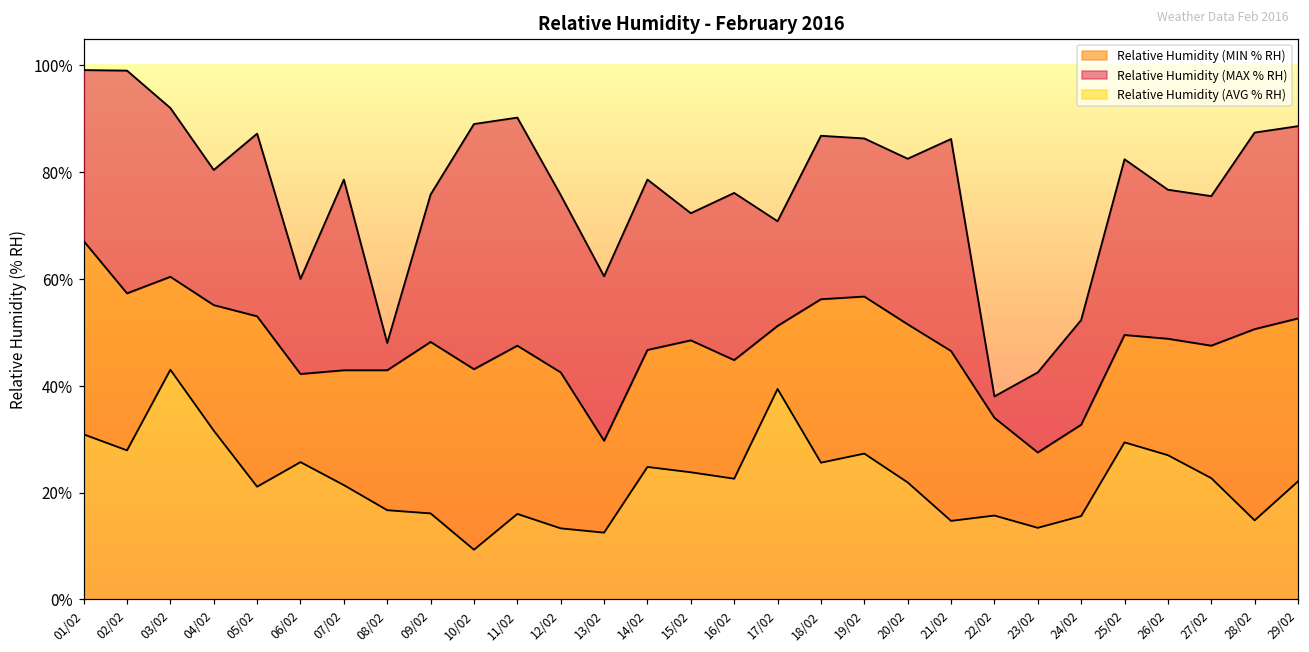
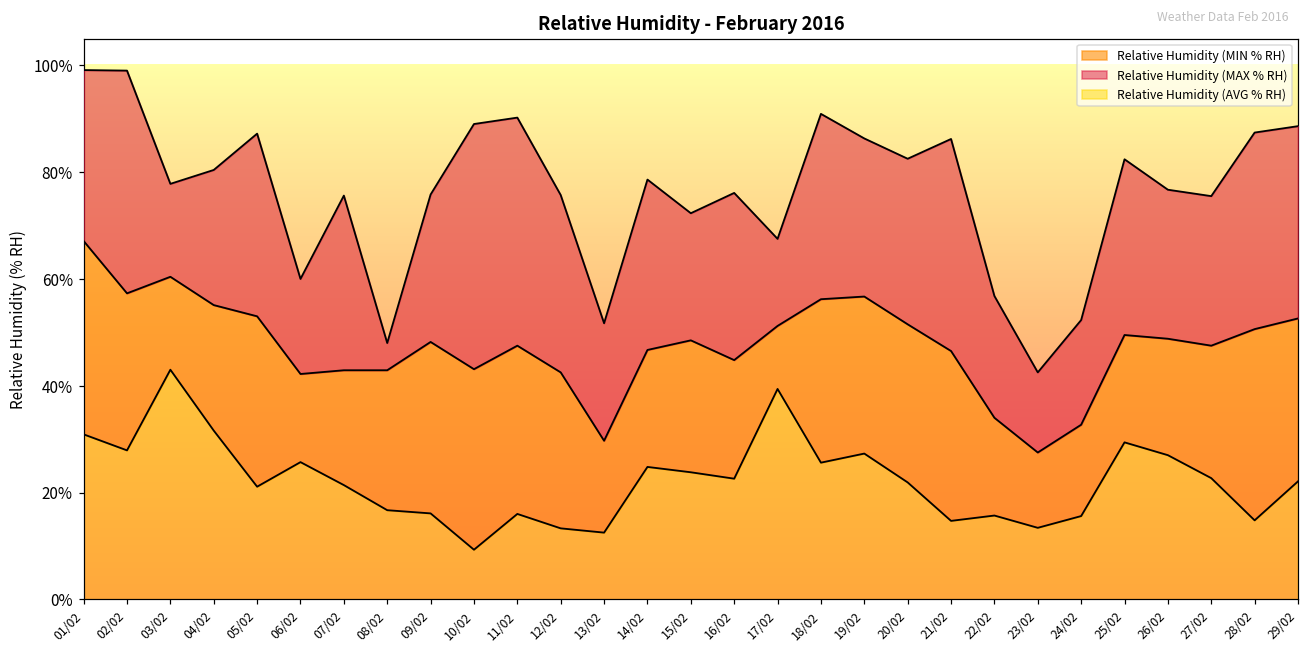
  {
    "Relative Humidity (MAX % RH)": {
      "01/02": "99%",
      "02/02": "99%",
-     "03/02": "92%",
+     "03/02": "78%",
      "04/02": "80%",
      "05/02": "87%",
      "06/02": "60%",
-     "07/02": "79%",
+     "07/02": "76%",
      "08/02": "48%",
      "09/02": "76%",
      "10/02": "89%",
      "11/02": "90%",
      "12/02": "76%",
-     "13/02": "61%",
+     "13/02": "52%",
      "14/02": "79%",
      "15/02": "72%",
      "16/02": "76%",
-     "17/02": "71%",
-     "18/02": "87%",
+     "17/02": "68%",
+     "18/02": "91%",
      "19/02": "86%",
      "20/02": "83%",
      "21/02": "86%",
-     "22/02": "38%",
+     "22/02": "57%",
      "23/02": "43%",
      "24/02": "52%",
      "25/02": "82%",
      "26/02": "77%",
      "27/02": "76%",
      "28/02": "87%",
      "29/02": "89%"
    }
  }
